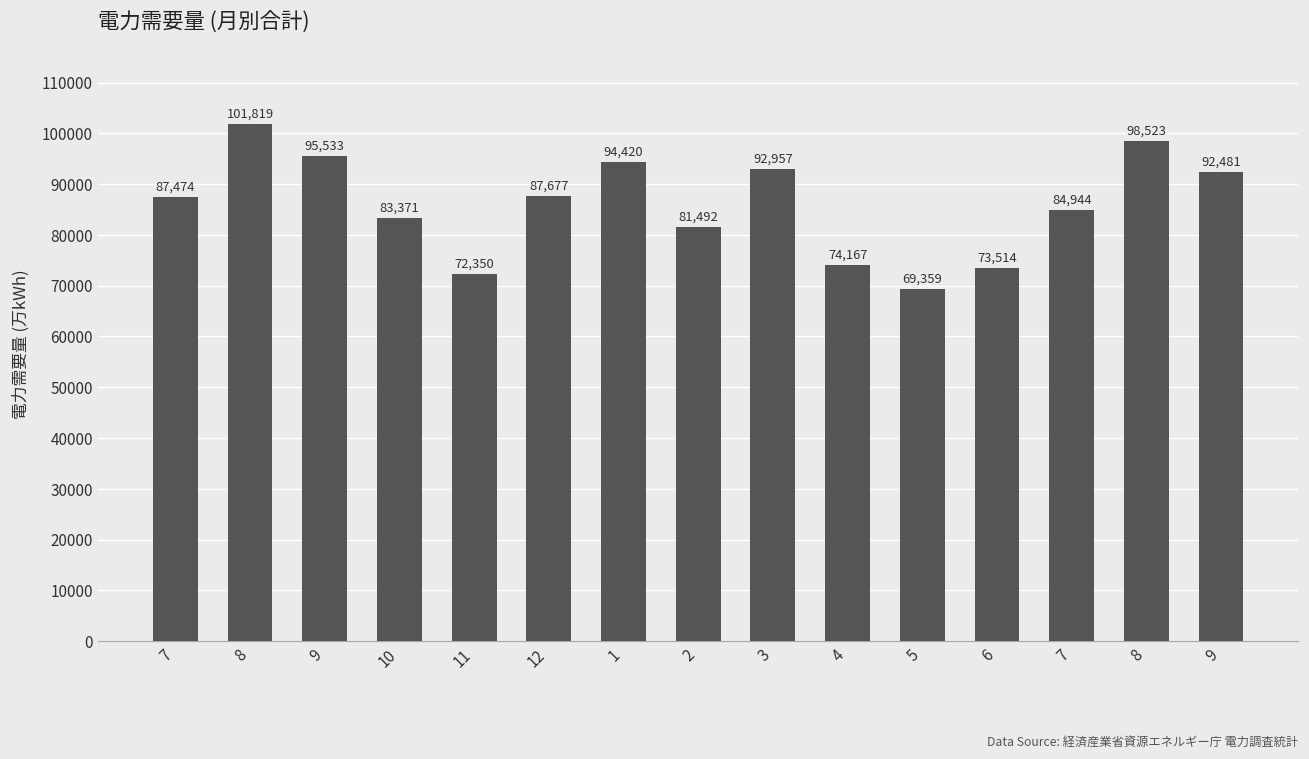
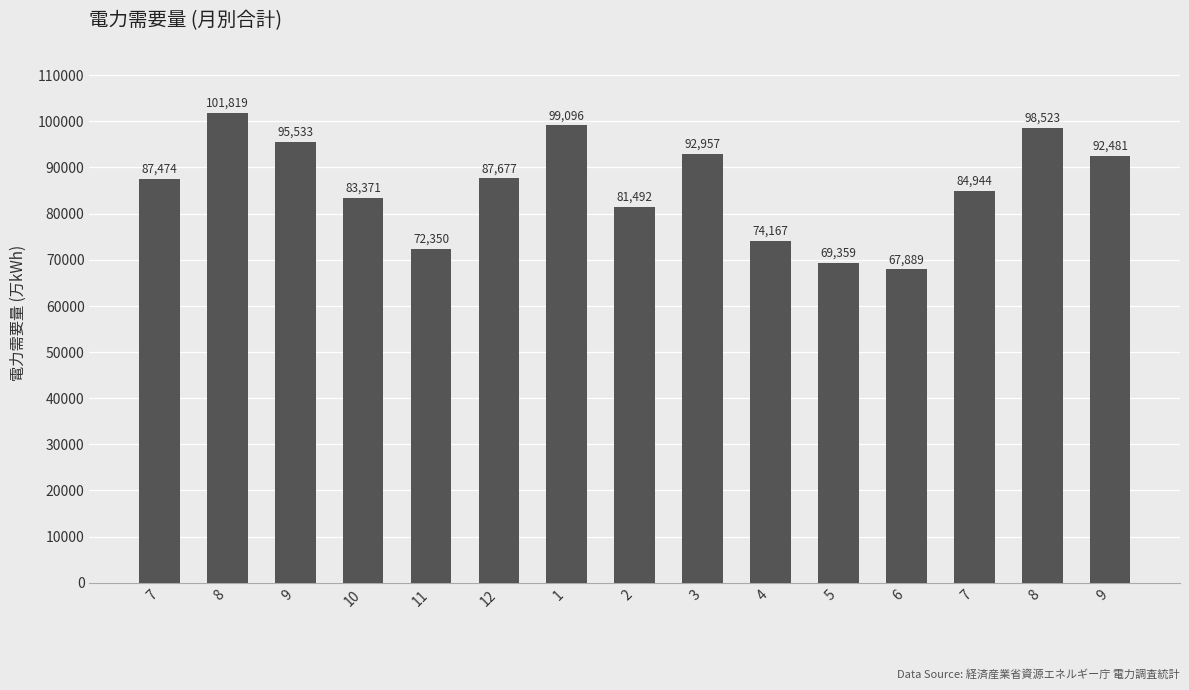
  {
    "10": "83,371",
    "11": "72,350",
    "12": "87,677",
-   "1": "94,420",
+   "1": "99,096",
    "2": "81,492",
    "3": "92,957",
    "4": "74,167",
    "5": "69,359",
-   "6": "73,514"
+   "6": "67,889"
  }
